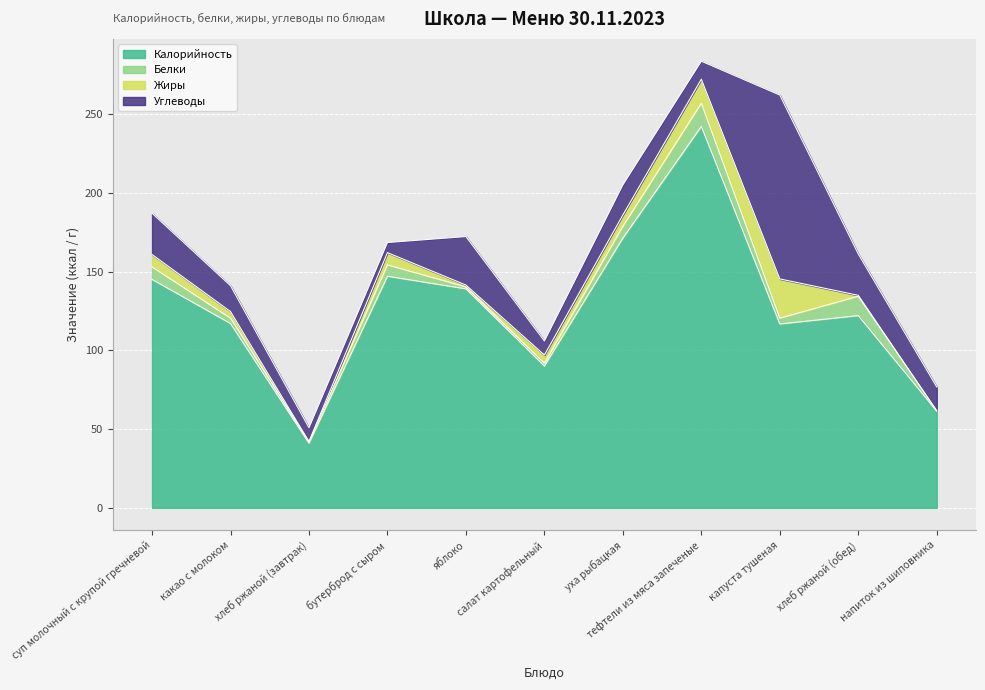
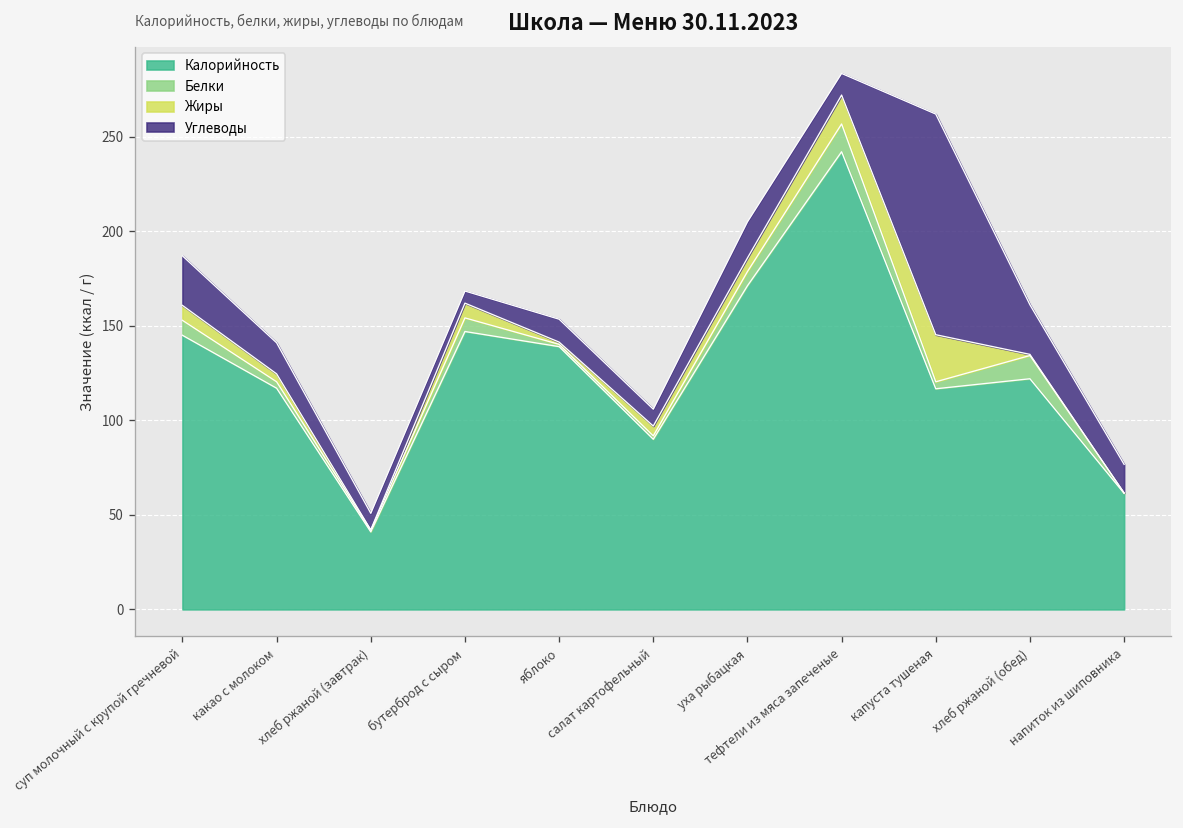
  {
    "Калорийность": {
      "суп молочный с крупой гречневой": 145,
      "какао с молоком": 117,
      "бутерброд с сыром": 147,
      "салат картофельный": 90,
      "уха рыбацкая": 171,
      "тефтели из мяса запеченые": 242,
      "капуста тушеная": 117,
      "хлеб ржаной (обед)": 122
    },
    "Белки": {
      "суп молочный с крупой гречневой": 8,
      "какао с молоком": 3,
      "бутерброд с сыром": 7,
      "салат картофельный": 2,
      "уха рыбацкая": 8,
      "тефтели из мяса запеченые": 15,
      "капуста тушеная": 4
    },
    "Жиры": {
      "суп молочный с крупой гречневой": 8,
      "какао с молоком": 4,
      "бутерброд с сыром": 8,
      "салат картофельный": 5,
      "уха рыбацкая": 7,
      "тефтели из мяса запеченые": 15,
      "капуста тушеная": 25
    },
    "Углеводы": {
      "суп молочный с крупой гречневой": 26,
      "какао с молоком": 16,
      "хлеб ржаной (завтрак)": 9,
      "бутерброд с сыром": 6,
-     "яблоко": 31,
+     "яблоко": 12,
      "салат картофельный": 9,
      "уха рыбацкая": 19,
      "тефтели из мяса запеченые": 11,
      "капуста тушеная": 117,
      "хлеб ржаной (обед)": 26,
      "напиток из шиповника": 15
    }
  }
